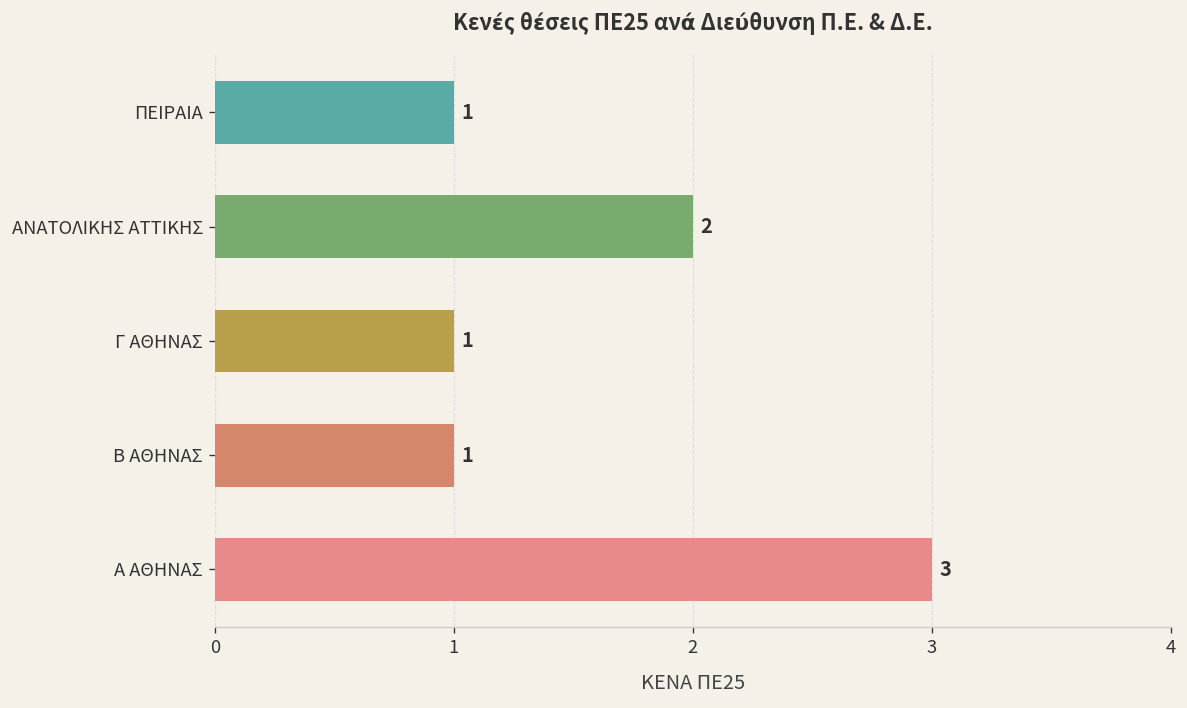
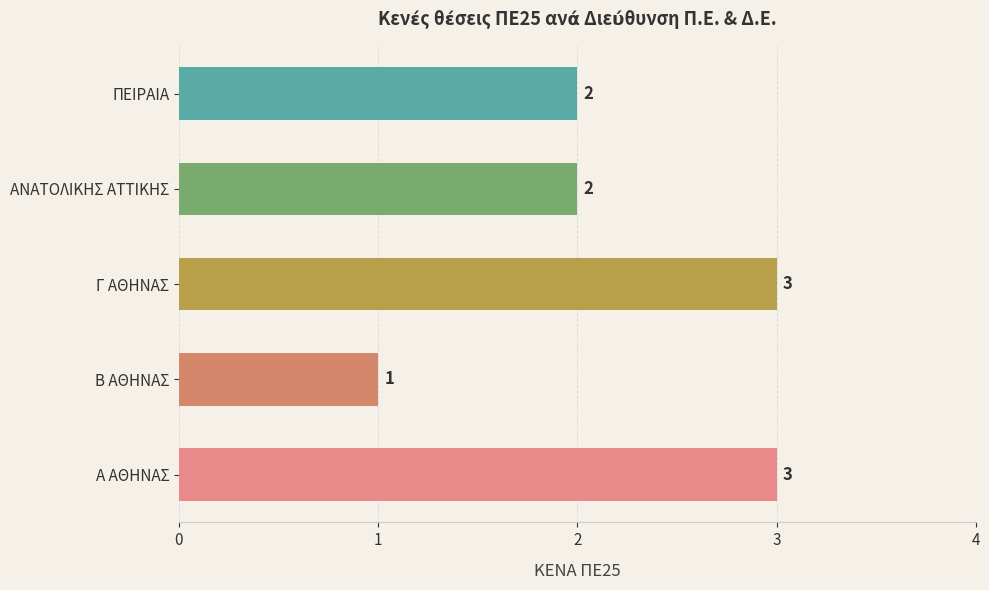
  {
-   "ΠΕΙΡΑΙΑ": 1,
+   "ΠΕΙΡΑΙΑ": 2,
    "ΑΝΑΤΟΛΙΚΗΣ ΑΤΤΙΚΗΣ": 2,
-   "Γ ΑΘΗΝΑΣ": 1,
+   "Γ ΑΘΗΝΑΣ": 3,
    "B ΑΘΗΝΑΣ": 1,
    "A ΑΘΗΝΑΣ": 3
  }
